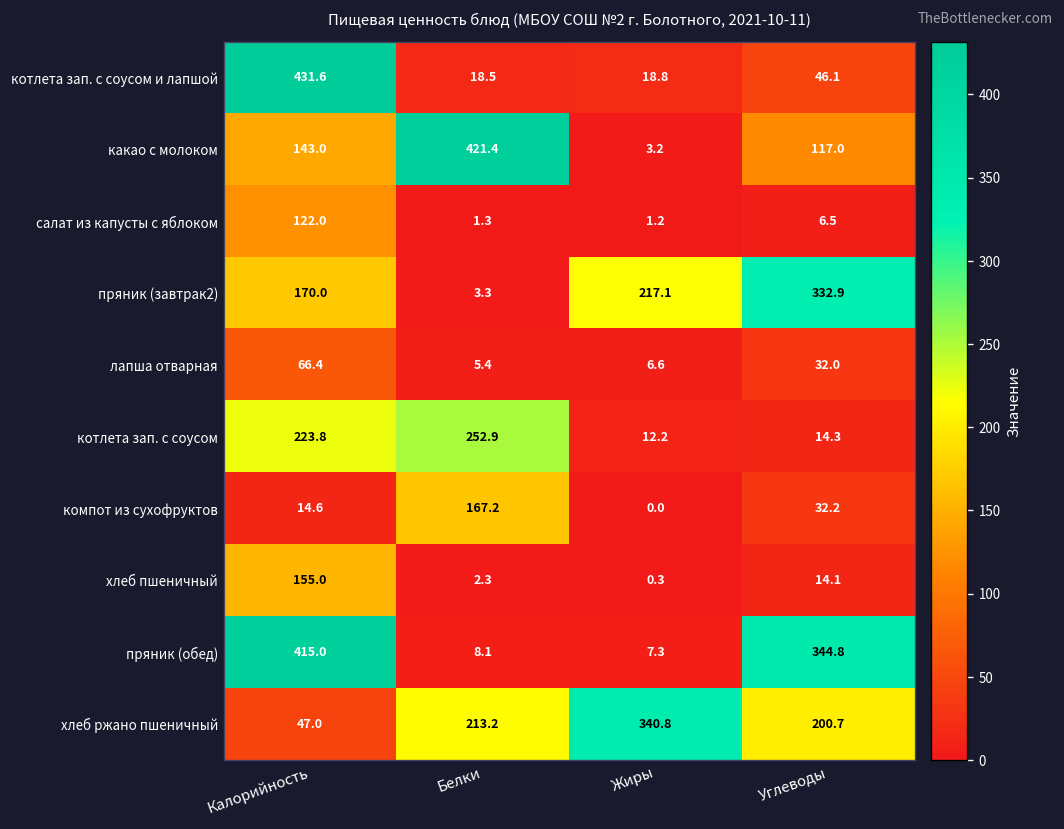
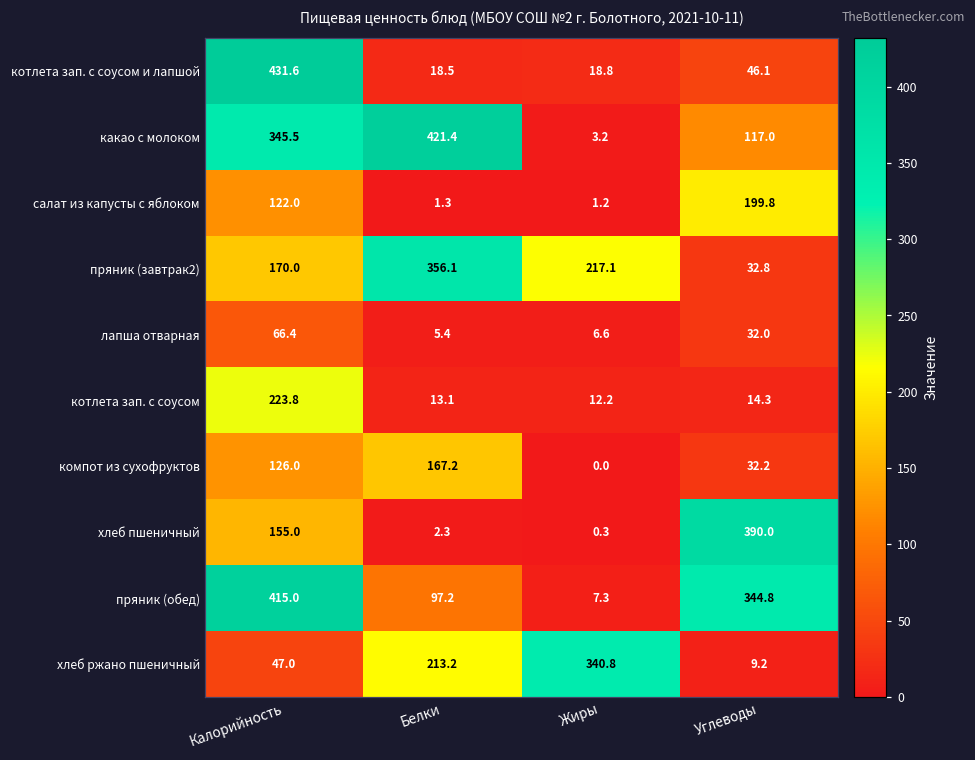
  {
    "котлета зап. с соусом и лапшой": {
      "Калорийность": 431.6,
      "Белки": 18.5,
      "Жиры": 18.8,
      "Углеводы": 46.1
    },
    "какао с молоком": {
-     "Калорийность": 143.0,
+     "Калорийность": 345.5,
      "Белки": 421.4,
      "Жиры": 3.2,
      "Углеводы": 117.0
    },
    "салат из капусты с яблоком": {
      "Калорийность": 122.0,
      "Белки": 1.3,
      "Жиры": 1.2,
-     "Углеводы": 6.5
+     "Углеводы": 199.8
    },
    "пряник (завтрак2)": {
      "Калорийность": 170.0,
-     "Белки": 3.3,
+     "Белки": 356.1,
      "Жиры": 217.1,
-     "Углеводы": 332.9
+     "Углеводы": 32.8
    },
    "лапша отварная": {
      "Калорийность": 66.4,
      "Белки": 5.4,
      "Жиры": 6.6,
      "Углеводы": 32.0
    },
    "котлета зап. с соусом": {
      "Калорийность": 223.8,
-     "Белки": 252.9,
+     "Белки": 13.1,
      "Жиры": 12.2,
      "Углеводы": 14.3
    },
    "компот из сухофруктов": {
-     "Калорийность": 14.6,
+     "Калорийность": 126.0,
      "Белки": 167.2,
      "Жиры": 0.0,
      "Углеводы": 32.2
    },
    "хлеб пшеничный": {
      "Калорийность": 155.0,
      "Белки": 2.3,
      "Жиры": 0.3,
-     "Углеводы": 14.1
+     "Углеводы": 390.0
    },
    "пряник (обед)": {
      "Калорийность": 415.0,
-     "Белки": 8.1,
+     "Белки": 97.2,
      "Жиры": 7.3,
      "Углеводы": 344.8
    },
    "хлеб ржано пшеничный": {
      "Калорийность": 47.0,
      "Белки": 213.2,
      "Жиры": 340.8,
-     "Углеводы": 200.7
+     "Углеводы": 9.2
    }
  }
